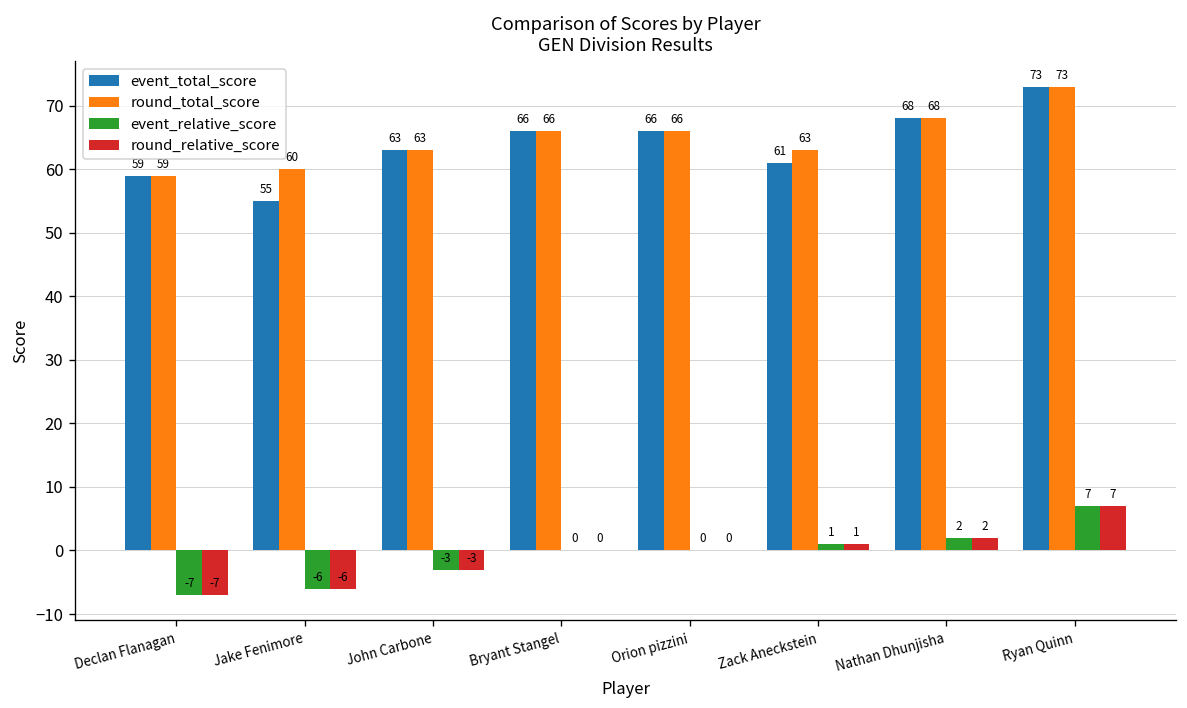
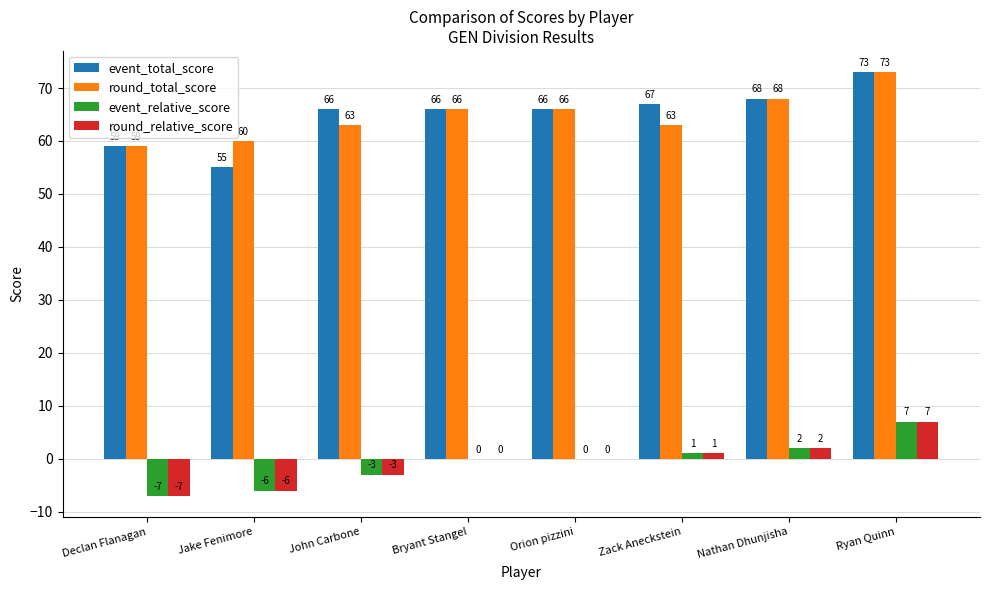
  {
    "event_total_score": {
      "Jake Fenimore": 55,
-     "John Carbone": 63,
+     "John Carbone": 66,
      "Bryant Stangel": 66,
      "Orion pizzini": 66,
-     "Zack Aneckstein": 61,
+     "Zack Aneckstein": 67,
      "Nathan Dhunjisha": 68,
      "Ryan Quinn": 73
    },
    "round_total_score": {
      "John Carbone": 63,
      "Bryant Stangel": 66,
      "Orion pizzini": 66,
      "Zack Aneckstein": 63,
      "Nathan Dhunjisha": 68,
      "Ryan Quinn": 73
    },
    "event_relative_score": {
      "Declan Flanagan": -7,
      "Jake Fenimore": -6,
      "John Carbone": -3,
      "Bryant Stangel": 0,
      "Orion pizzini": 0,
      "Zack Aneckstein": 1,
      "Nathan Dhunjisha": 2,
      "Ryan Quinn": 7
    },
    "round_relative_score": {
      "Declan Flanagan": -7,
      "Jake Fenimore": -6,
      "John Carbone": -3,
      "Bryant Stangel": 0,
      "Orion pizzini": 0,
      "Zack Aneckstein": 1,
      "Nathan Dhunjisha": 2,
      "Ryan Quinn": 7
    }
  }
